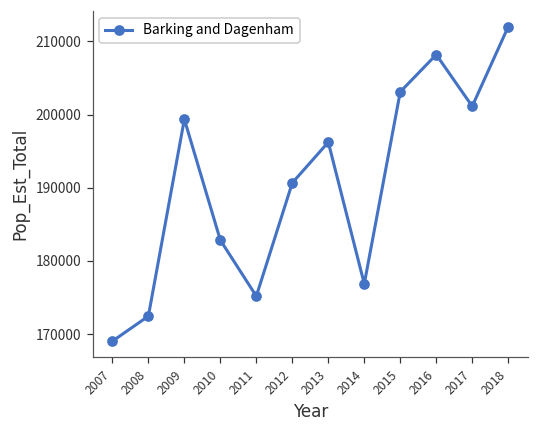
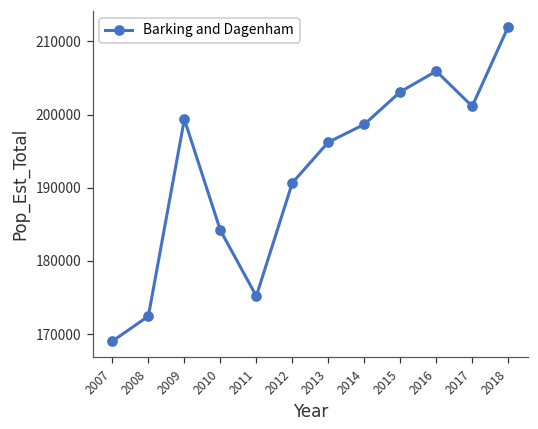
  {
    "2007": 169000,
    "2008": 172000,
    "2009": 199000,
-   "2010": 183000,
+   "2010": 184000,
    "2011": 175000,
    "2012": 191000,
    "2013": 196000,
-   "2014": 177000,
+   "2014": 199000,
    "2015": 203000,
-   "2016": 208000,
+   "2016": 206000,
    "2017": 201000,
    "2018": 212000
  }
